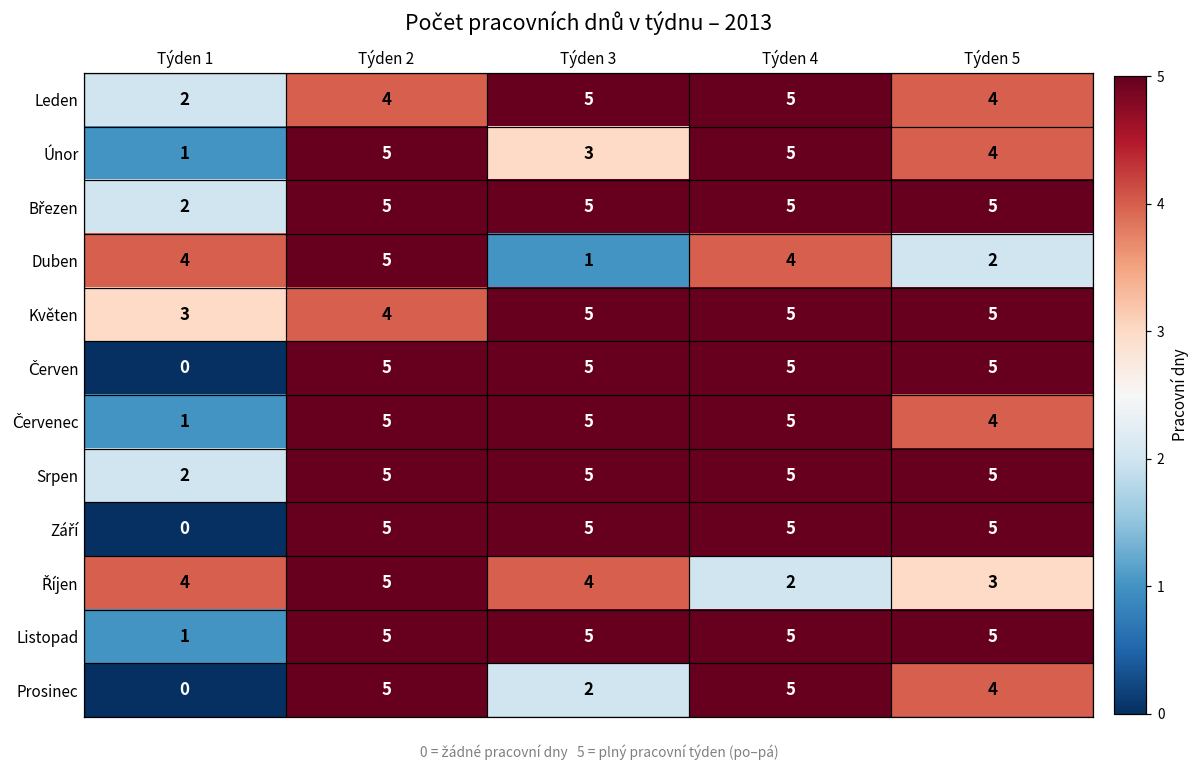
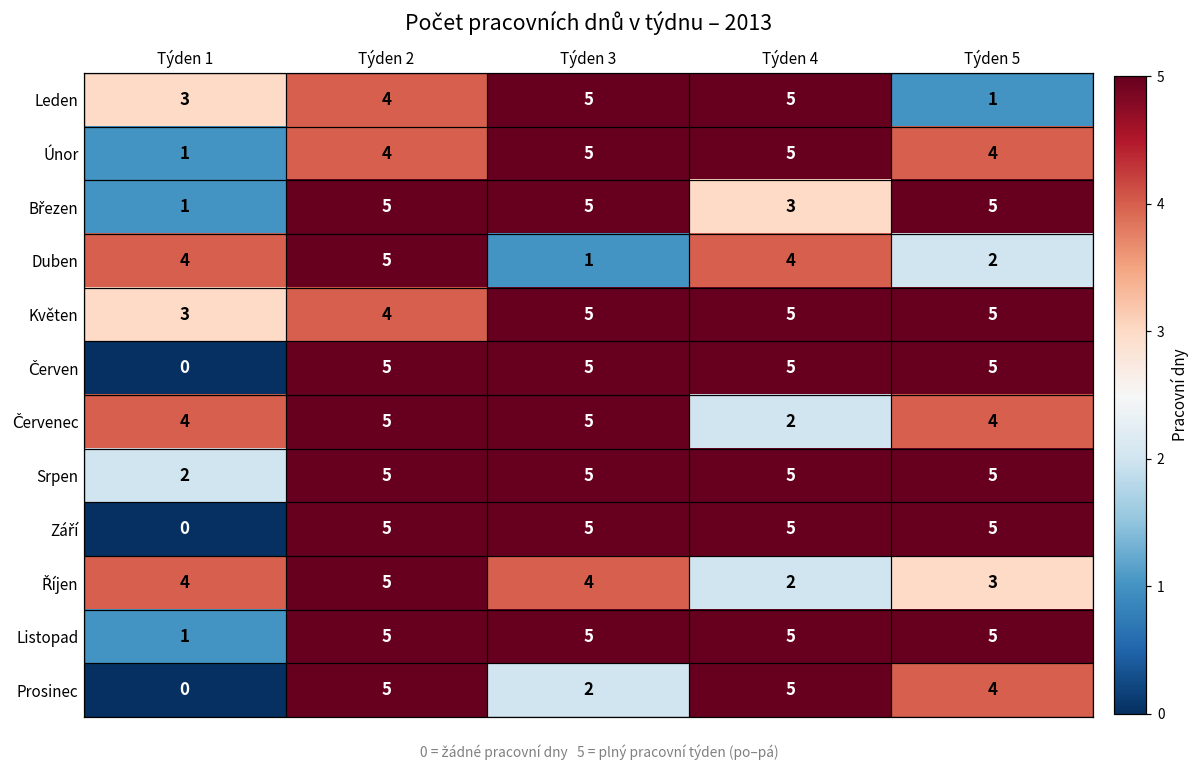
  {
    "Leden": {
-     "Týden 1": 2,
+     "Týden 1": 3,
      "Týden 2": 4,
      "Týden 3": 5,
      "Týden 4": 5,
-     "Týden 5": 4
+     "Týden 5": 1
    },
    "Únor": {
      "Týden 1": 1,
-     "Týden 2": 5,
-     "Týden 3": 3,
+     "Týden 2": 4,
+     "Týden 3": 5,
      "Týden 4": 5,
      "Týden 5": 4
    },
    "Březen": {
-     "Týden 1": 2,
+     "Týden 1": 1,
      "Týden 2": 5,
      "Týden 3": 5,
-     "Týden 4": 5,
+     "Týden 4": 3,
      "Týden 5": 5
    },
    "Duben": {
      "Týden 1": 4,
      "Týden 2": 5,
      "Týden 3": 1,
      "Týden 4": 4,
      "Týden 5": 2
    },
    "Květen": {
      "Týden 1": 3,
      "Týden 2": 4,
      "Týden 3": 5,
      "Týden 4": 5,
      "Týden 5": 5
    },
    "Červen": {
      "Týden 1": 0,
      "Týden 2": 5,
      "Týden 3": 5,
      "Týden 4": 5,
      "Týden 5": 5
    },
    "Červenec": {
-     "Týden 1": 1,
+     "Týden 1": 4,
      "Týden 2": 5,
      "Týden 3": 5,
-     "Týden 4": 5,
+     "Týden 4": 2,
      "Týden 5": 4
    },
    "Srpen": {
      "Týden 1": 2,
      "Týden 2": 5,
      "Týden 3": 5,
      "Týden 4": 5,
      "Týden 5": 5
    },
    "Září": {
      "Týden 1": 0,
      "Týden 2": 5,
      "Týden 3": 5,
      "Týden 4": 5,
      "Týden 5": 5
    },
    "Říjen": {
      "Týden 1": 4,
      "Týden 2": 5,
      "Týden 3": 4,
      "Týden 4": 2,
      "Týden 5": 3
    },
    "Listopad": {
      "Týden 1": 1,
      "Týden 2": 5,
      "Týden 3": 5,
      "Týden 4": 5,
      "Týden 5": 5
    },
    "Prosinec": {
      "Týden 1": 0,
      "Týden 2": 5,
      "Týden 3": 2,
      "Týden 4": 5,
      "Týden 5": 4
    }
  }
